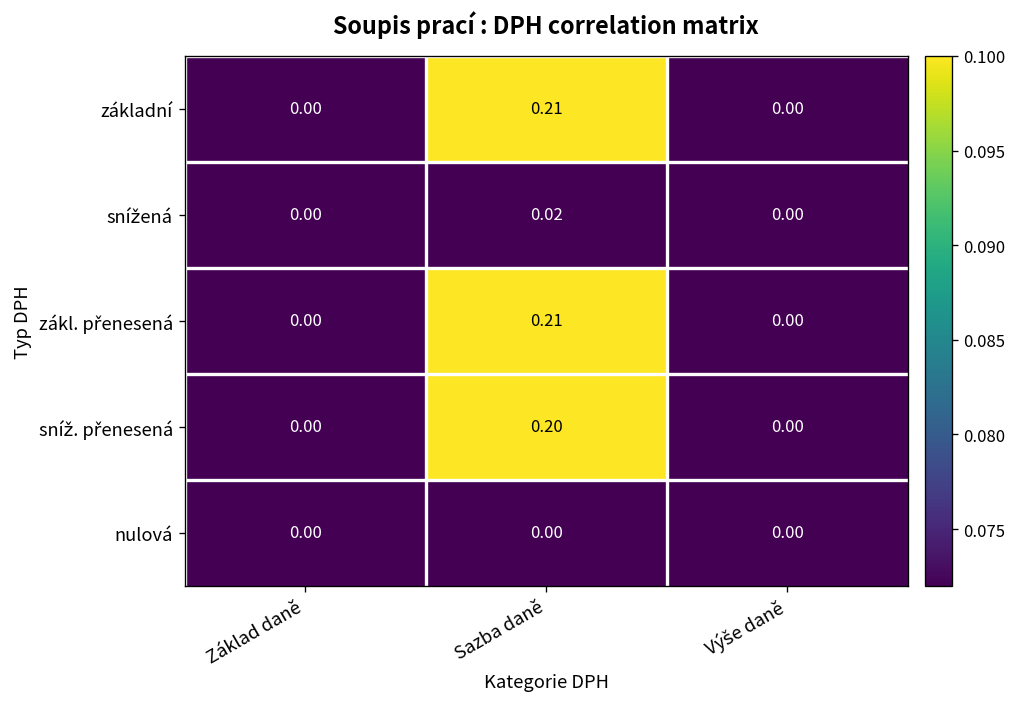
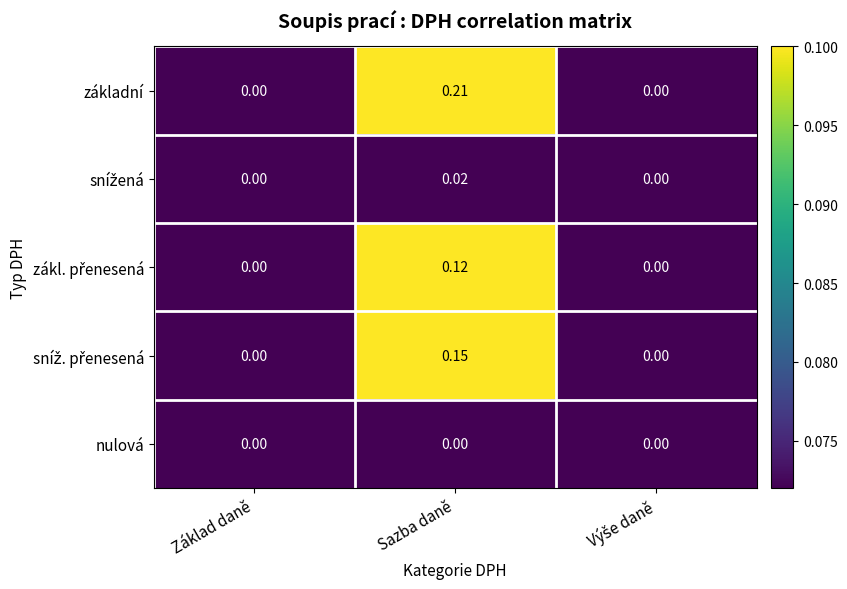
  {
    "základní": {
      "Základ daně": 0.00,
      "Sazba daně": 0.21,
      "Výše daně": 0.00
    },
    "snížená": {
      "Základ daně": 0.00,
      "Sazba daně": 0.02,
      "Výše daně": 0.00
    },
    "zákl. přenesená": {
      "Základ daně": 0.00,
-     "Sazba daně": 0.21,
+     "Sazba daně": 0.12,
      "Výše daně": 0.00
    },
    "sníž. přenesená": {
      "Základ daně": 0.00,
-     "Sazba daně": 0.20,
+     "Sazba daně": 0.15,
      "Výše daně": 0.00
    },
    "nulová": {
      "Základ daně": 0.00,
      "Sazba daně": 0.00,
      "Výše daně": 0.00
    }
  }
